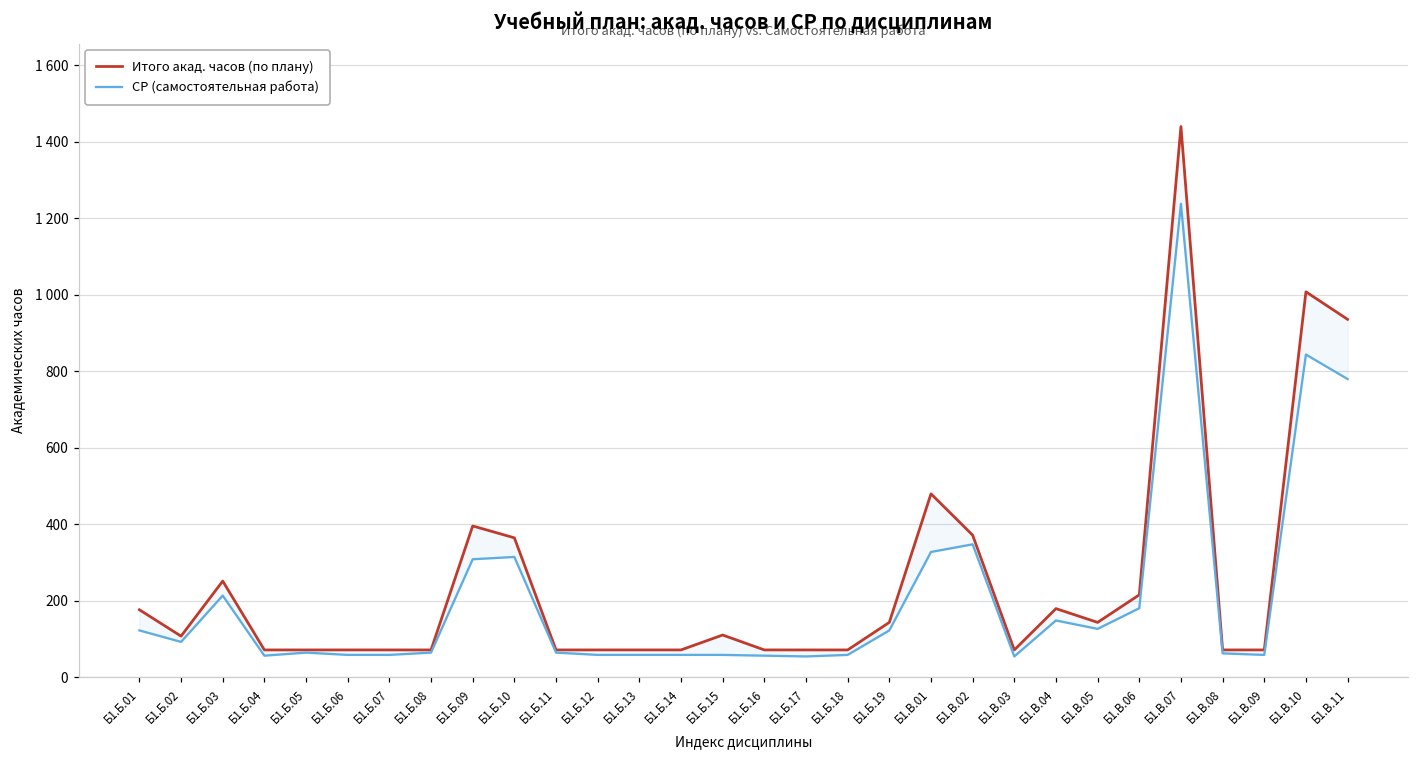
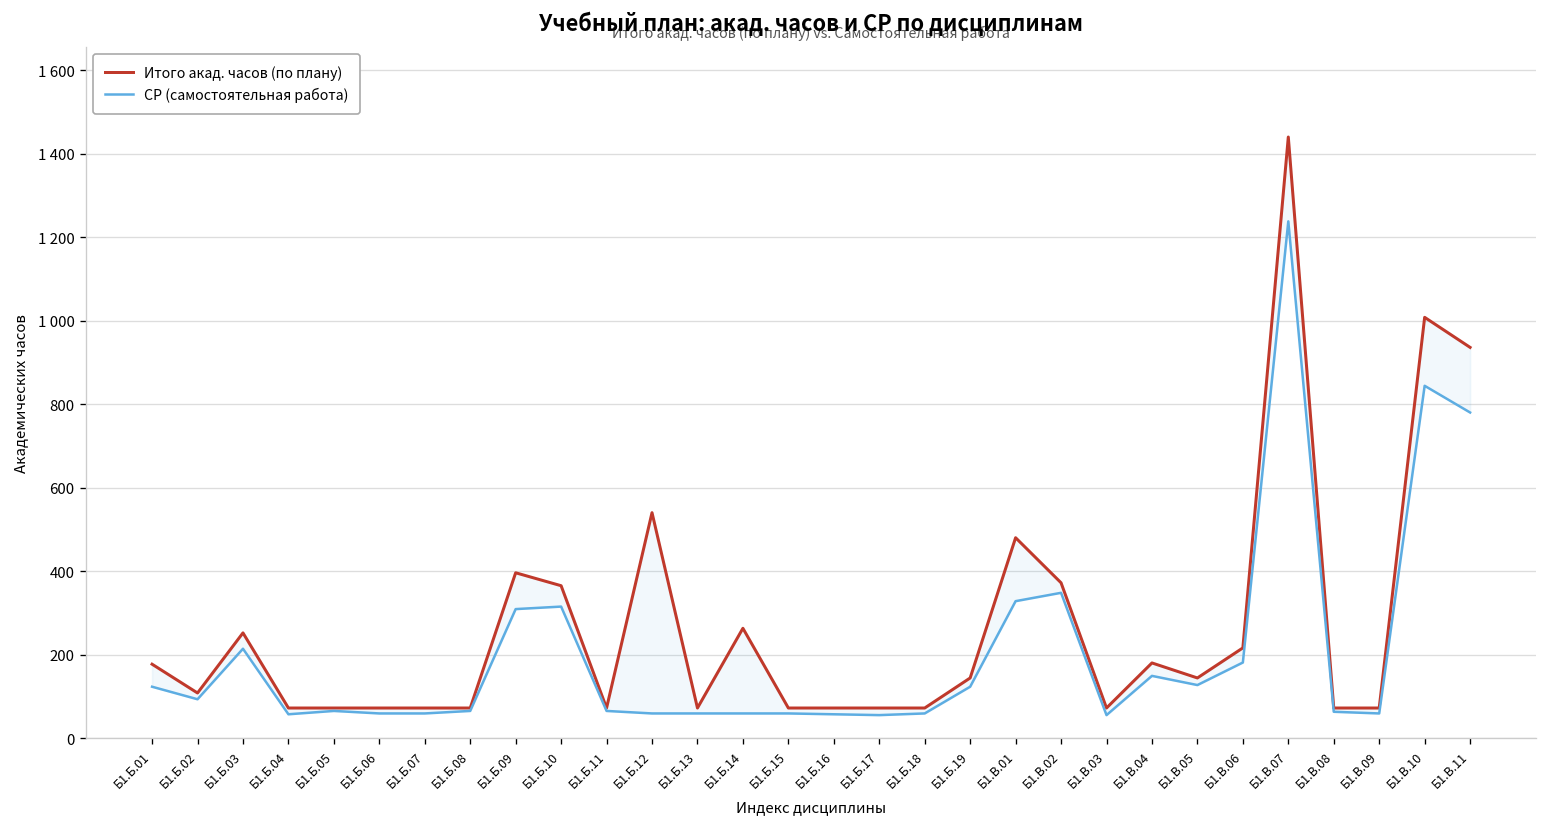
  {
    "Итого акад. часов (по плану)": {
      "Б1.Б.01": 180,
      "Б1.Б.02": 110,
      "Б1.Б.03": 250,
      "Б1.Б.04": 70,
      "Б1.Б.06": 70,
      "Б1.Б.07": 70,
      "Б1.Б.09": 400,
      "Б1.Б.10": 370,
-     "Б1.Б.12": 70,
+     "Б1.Б.12": 540,
      "Б1.Б.13": 70,
-     "Б1.Б.14": 70,
-     "Б1.Б.15": 110,
+     "Б1.Б.14": 260,
+     "Б1.Б.15": 70,
      "Б1.Б.16": 70,
      "Б1.Б.17": 70,
      "Б1.Б.18": 70,
      "Б1.Б.19": 140,
      "Б1.В.01": 480,
      "Б1.В.02": 370,
      "Б1.В.03": 70,
      "Б1.В.04": 180,
      "Б1.В.05": 140,
      "Б1.В.06": 220,
      "Б1.В.07": 1440,
      "Б1.В.08": 70,
      "Б1.В.09": 70,
      "Б1.В.10": 1010,
      "Б1.В.11": 940
    },
    "СР (самостоятельная работа)": {
      "Б1.Б.01": 120,
      "Б1.Б.02": 90,
      "Б1.Б.03": 210,
      "Б1.Б.04": 60,
      "Б1.Б.06": 60,
      "Б1.Б.07": 60,
      "Б1.Б.09": 310,
      "Б1.Б.10": 320,
      "Б1.Б.12": 60,
      "Б1.Б.13": 60,
      "Б1.Б.14": 60,
      "Б1.Б.15": 60,
      "Б1.Б.16": 60,
      "Б1.Б.17": 60,
      "Б1.Б.18": 60,
      "Б1.Б.19": 120,
      "Б1.В.01": 330,
      "Б1.В.02": 350,
      "Б1.В.03": 60,
      "Б1.В.04": 150,
      "Б1.В.05": 130,
      "Б1.В.06": 180,
      "Б1.В.07": 1240,
      "Б1.В.08": 60,
      "Б1.В.09": 60,
      "Б1.В.10": 840,
      "Б1.В.11": 780
    }
  }
